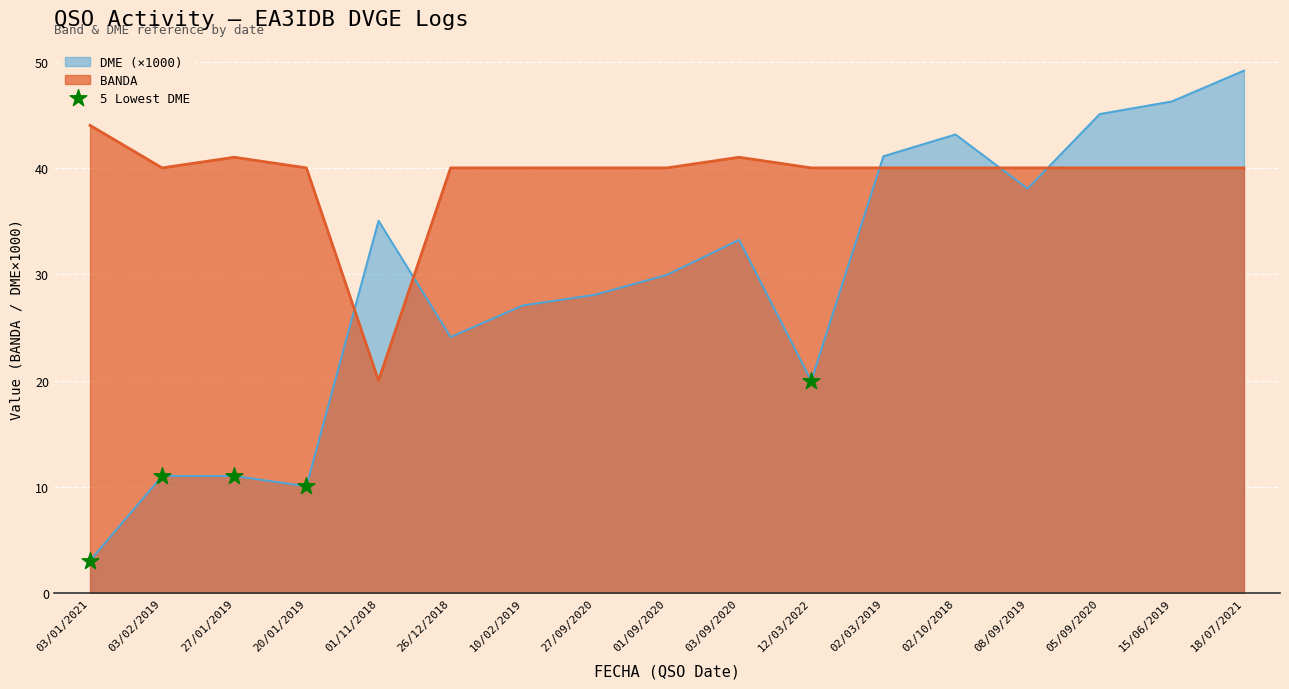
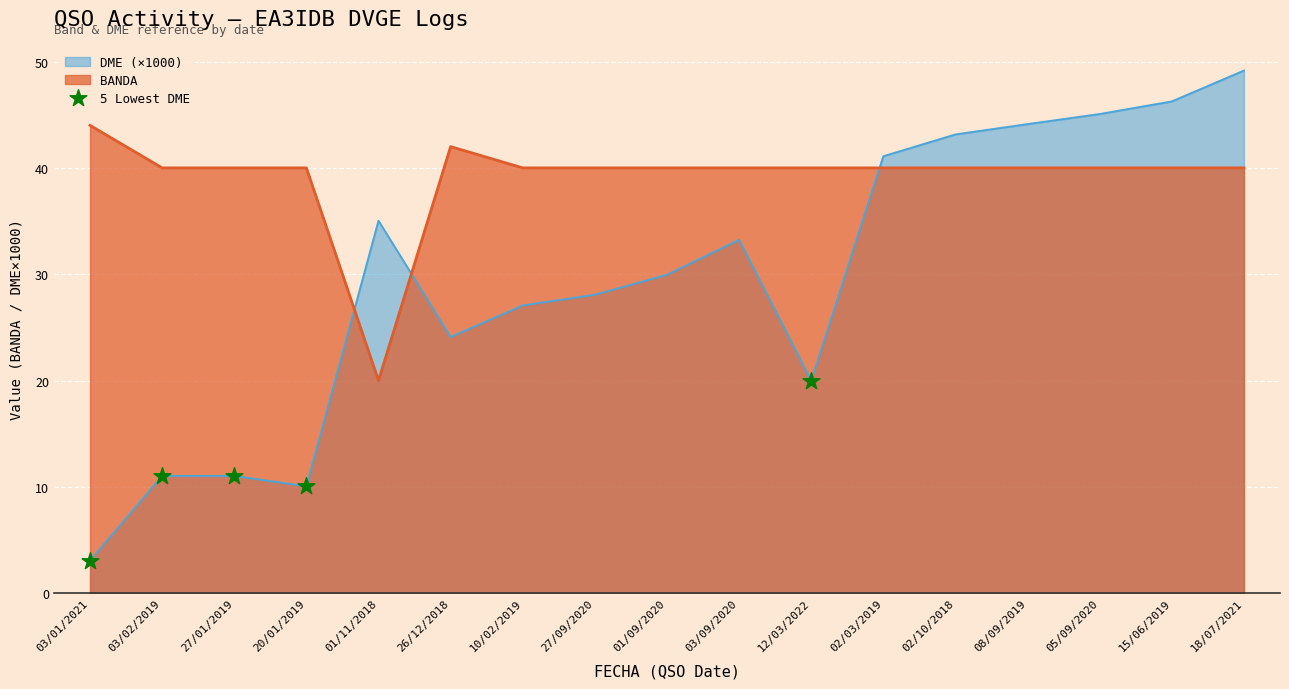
  {
    "DME (×1000)": {
      "01/11/2018": 35.0,
      "26/12/2018": 24.1,
      "10/02/2019": 27.1,
      "27/09/2020": 28.1,
      "01/09/2020": 29.9,
      "03/09/2020": 33.2,
      "02/03/2019": 41.1,
      "02/10/2018": 43.1,
-     "08/09/2019": 38.1,
+     "08/09/2019": 44.1,
      "05/09/2020": 45.1,
      "15/06/2019": 46.3,
      "18/07/2021": 49.2
    },
    "BANDA": {
      "03/01/2021": 44,
      "03/02/2019": 40,
-     "27/01/2019": 41,
+     "27/01/2019": 40,
      "20/01/2019": 40,
      "01/11/2018": 20,
-     "26/12/2018": 40,
+     "26/12/2018": 42,
      "10/02/2019": 40,
      "27/09/2020": 40,
      "01/09/2020": 40,
-     "03/09/2020": 41,
+     "03/09/2020": 40,
      "12/03/2022": 40,
      "02/03/2019": 40,
      "02/10/2018": 40,
      "08/09/2019": 40,
      "05/09/2020": 40,
      "15/06/2019": 40,
      "18/07/2021": 40
    }
  }
